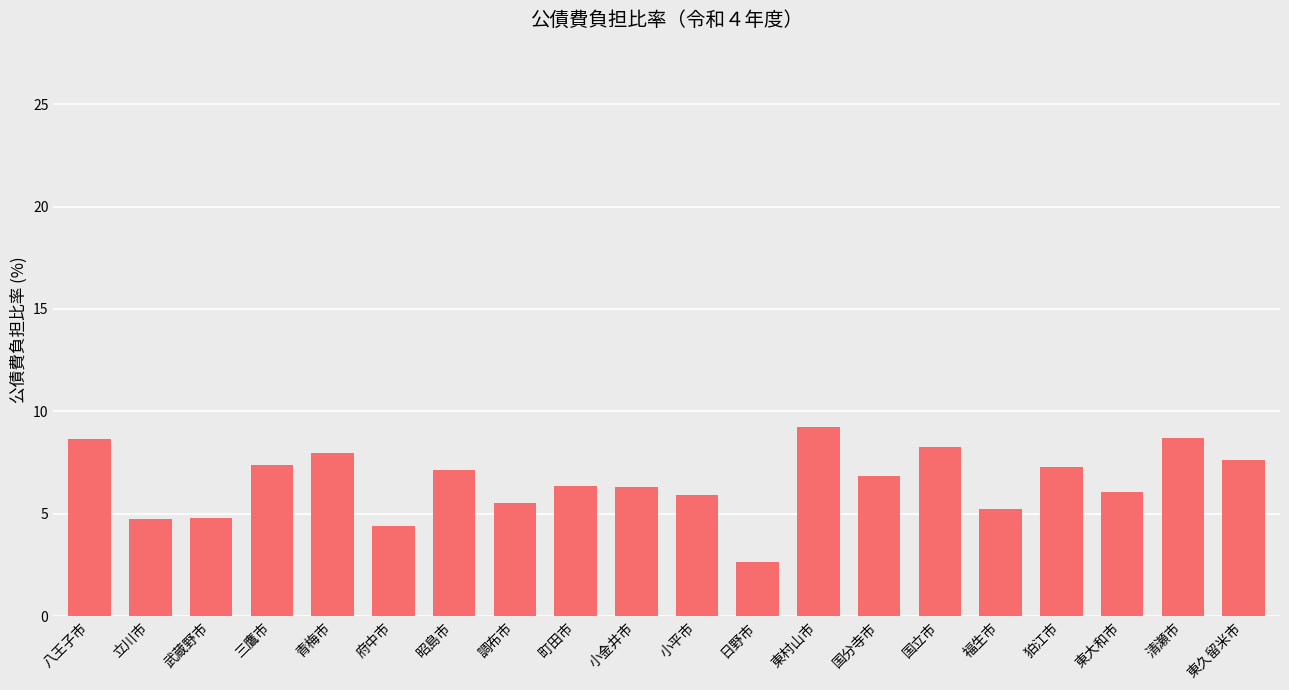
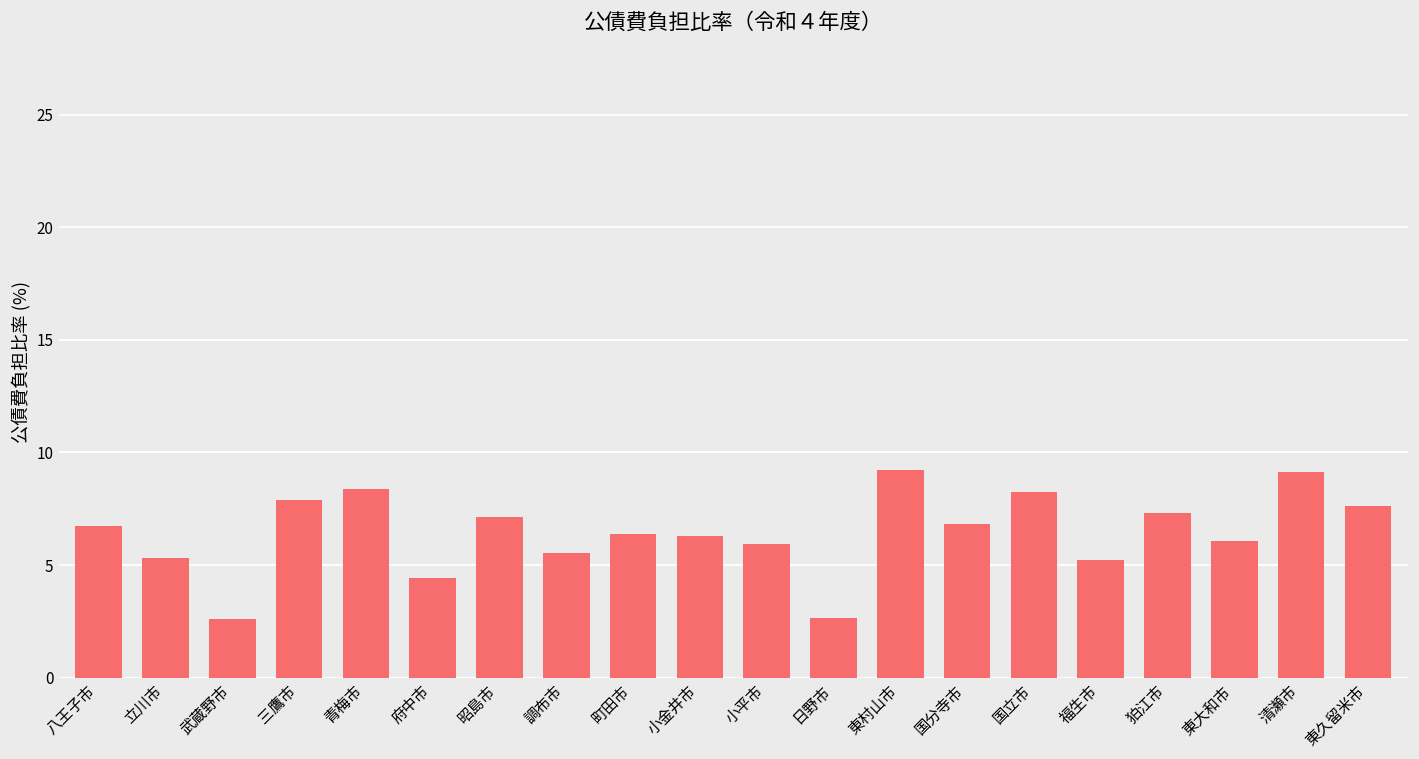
  {
-   "八王子市": 8.6,
-   "立川市": 4.7,
-   "武蔵野市": 4.8,
-   "三鷹市": 7.4,
-   "青梅市": 7.9,
+   "八王子市": 6.8,
+   "立川市": 5.3,
+   "武蔵野市": 2.6,
+   "三鷹市": 7.9,
+   "青梅市": 8.4,
    "府中市": 4.4,
    "昭島市": 7.1,
    "調布市": 5.5,
    "町田市": 6.4,
    "小金井市": 6.3,
    "小平市": 5.9,
    "日野市": 2.6,
    "東村山市": 9.2,
    "国分寺市": 6.8,
    "国立市": 8.2,
    "福生市": 5.2,
    "狛江市": 7.3,
    "東大和市": 6.1,
-   "清瀬市": 8.7,
+   "清瀬市": 9.1,
    "東久留米市": 7.6
  }
